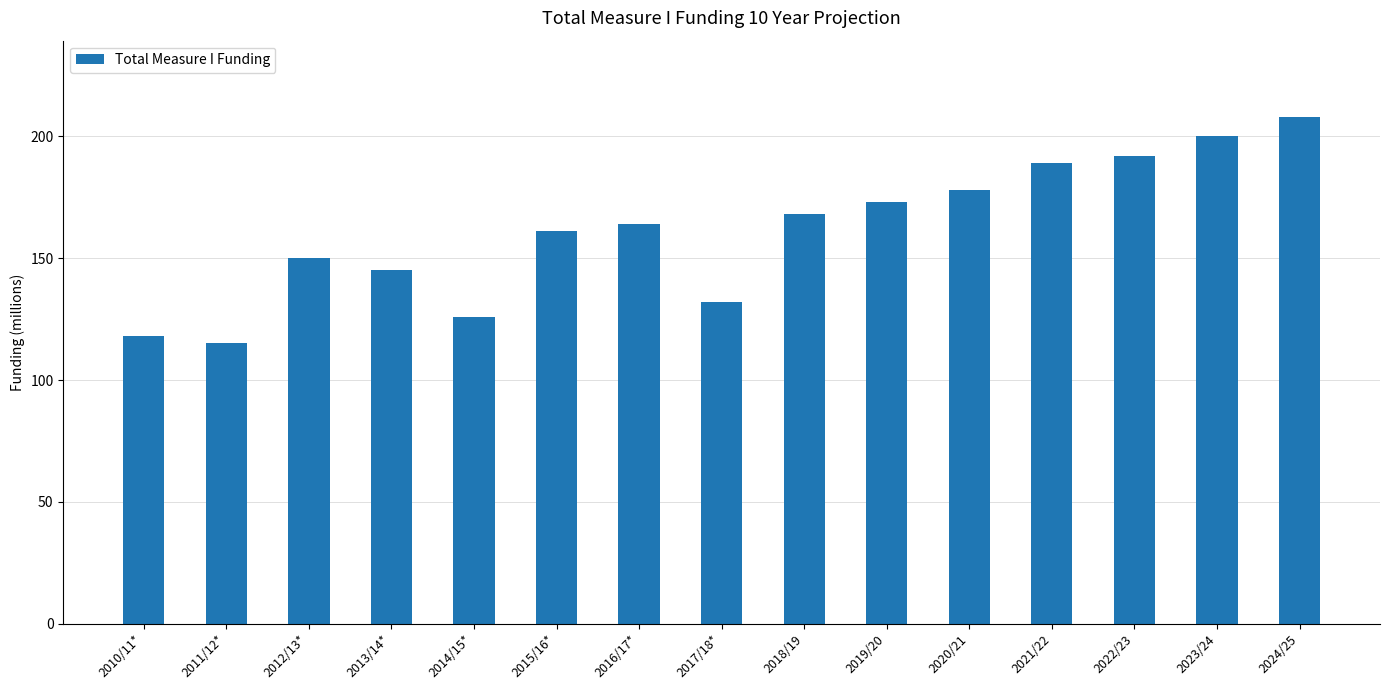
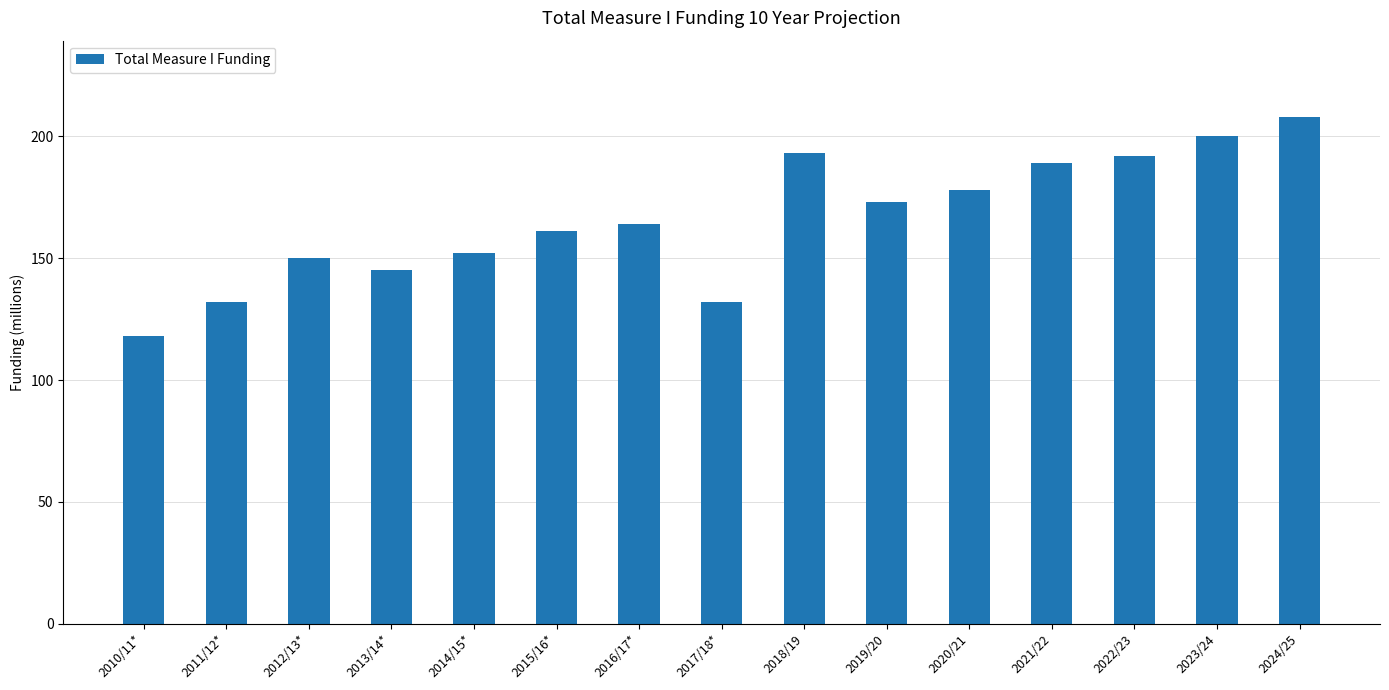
  {
    "2010/11*": 118,
-   "2011/12*": 115,
+   "2011/12*": 132,
    "2012/13*": 150,
    "2013/14*": 145,
-   "2014/15*": 126,
+   "2014/15*": 152,
    "2015/16*": 161,
    "2016/17*": 164,
    "2017/18*": 132,
-   "2018/19": 168,
+   "2018/19": 193,
    "2019/20": 173,
    "2020/21": 178,
    "2021/22": 189,
    "2022/23": 192,
    "2023/24": 200,
    "2024/25": 208
  }
